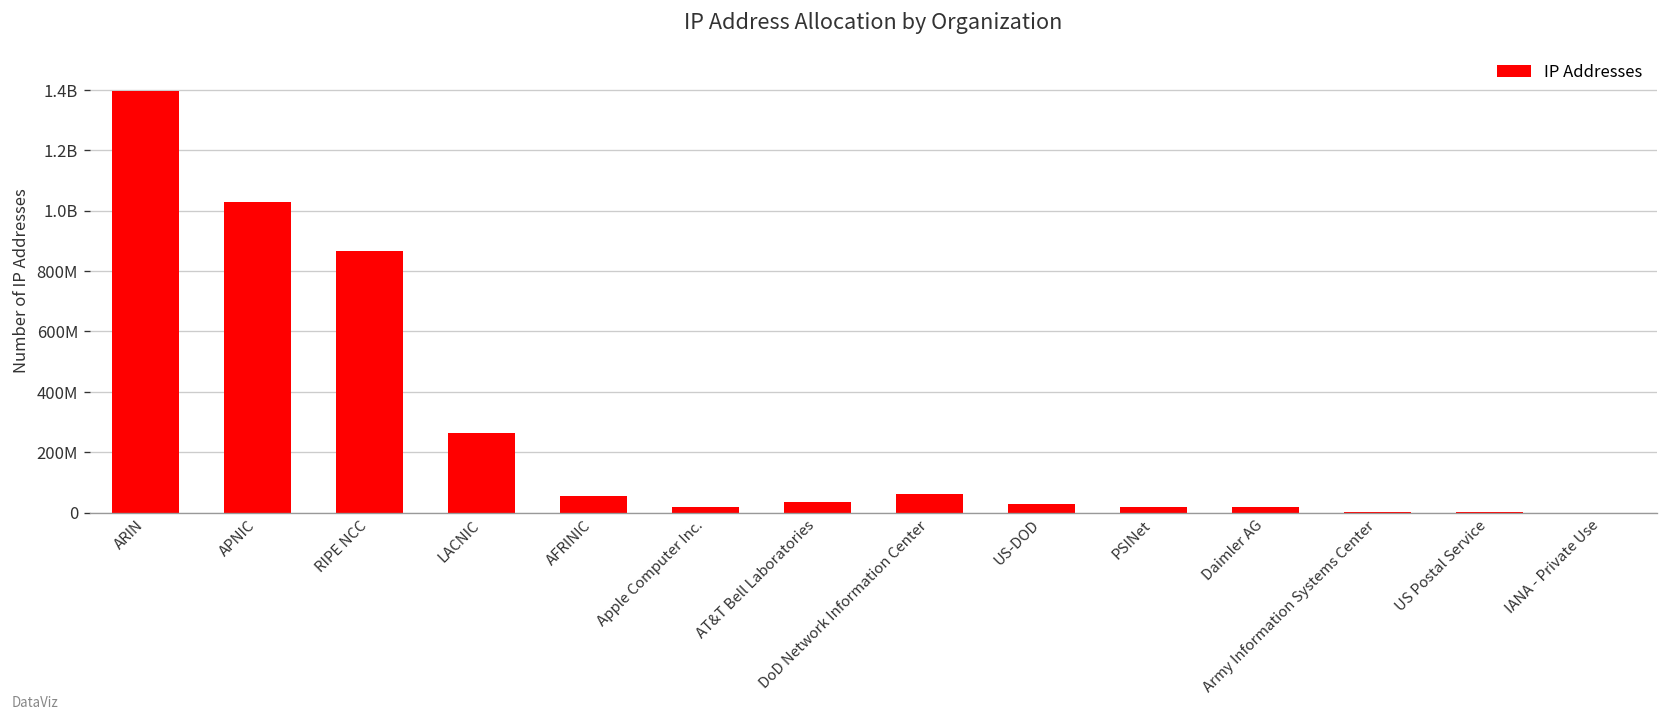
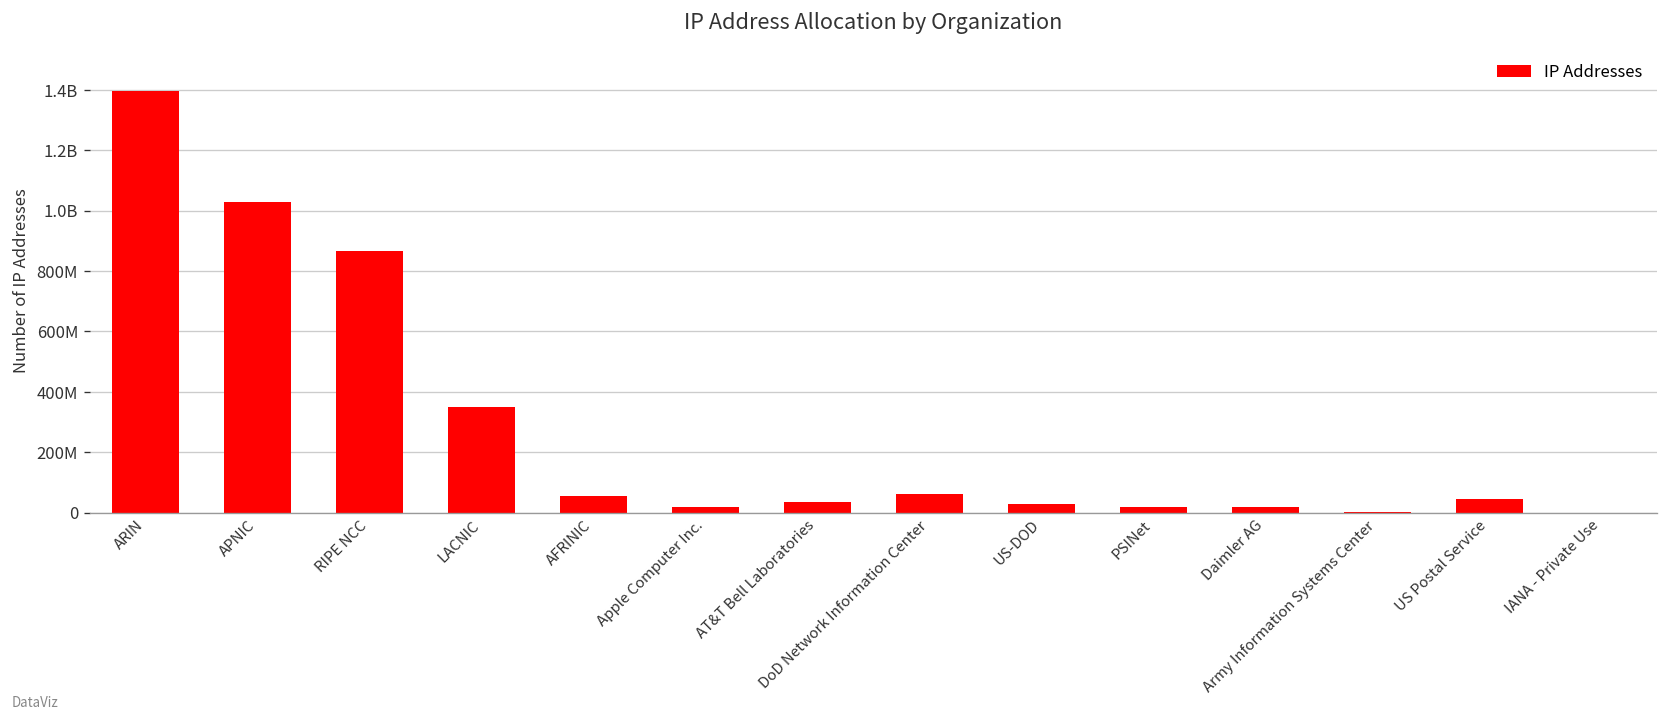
  {
    "ARIN": 1400000000,
    "APNIC": 1030000000,
    "RIPE NCC": 870000000,
-   "LACNIC": 260000000,
+   "LACNIC": 350000000,
    "AFRINIC": 60000000,
    "Apple Computer Inc.": 20000000,
    "AT&T Bell Laboratories": 30000000,
    "DoD Network Information Center": 60000000,
    "US-DOD": 30000000,
    "PSINet": 20000000,
    "Daimler AG": 20000000,
-   "US Postal Service": 0
+   "US Postal Service": 40000000
  }
